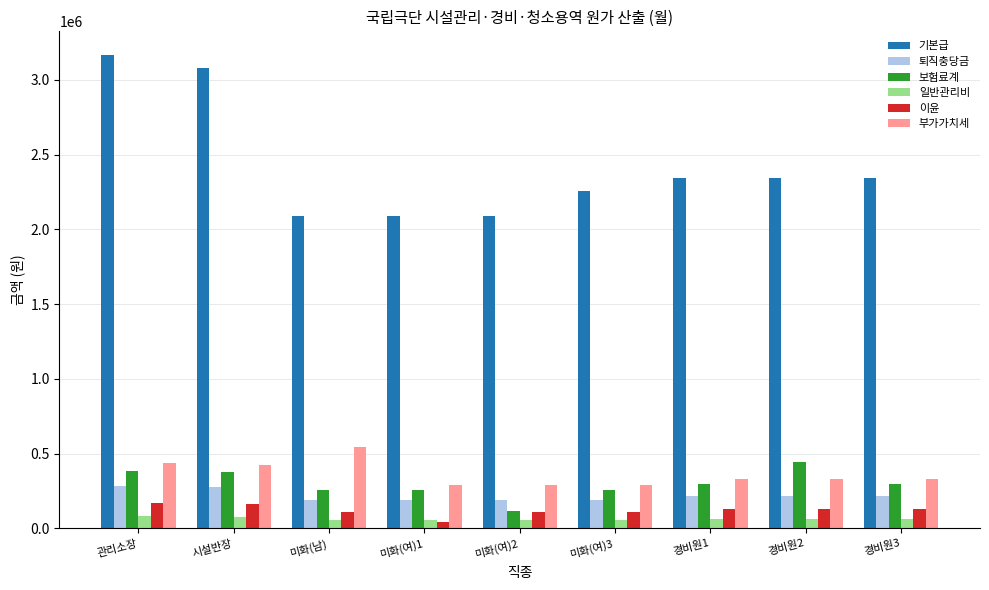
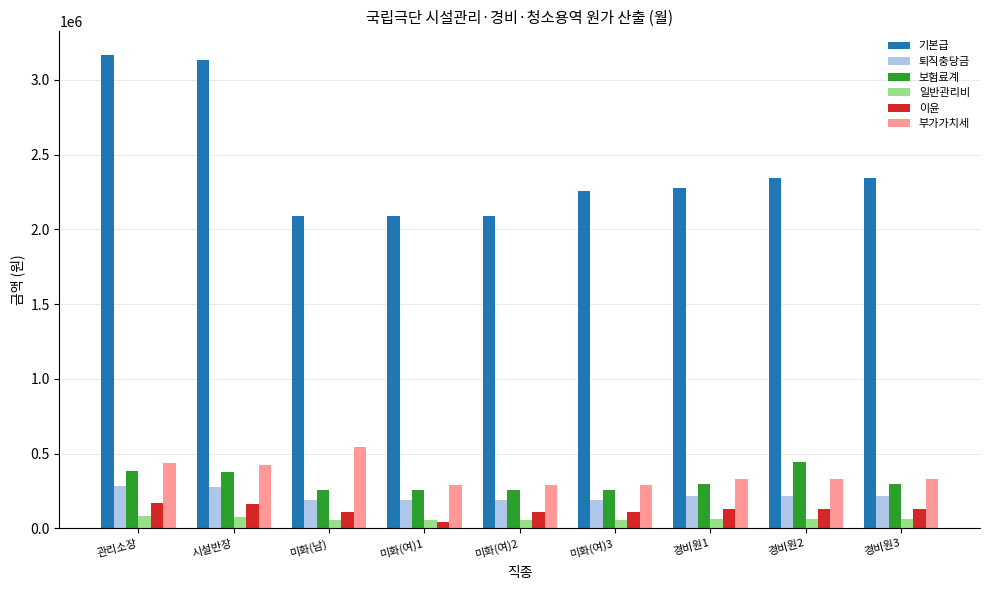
  {
    "기본급": {
      "관리소장": 3170000,
-     "시설반장": 3080000,
+     "시설반장": 3130000,
      "미화(남)": 2090000,
      "미화(여)1": 2090000,
      "미화(여)2": 2090000,
      "미화(여)3": 2260000,
-     "경비원1": 2340000,
+     "경비원1": 2280000,
      "경비원2": 2340000,
      "경비원3": 2340000
    },
    "퇴직충당금": {
      "관리소장": 290000,
      "시설반장": 280000,
      "미화(남)": 190000,
      "미화(여)1": 190000,
      "미화(여)2": 190000,
      "미화(여)3": 190000,
      "경비원1": 220000,
      "경비원2": 220000,
      "경비원3": 220000
    },
    "보험료계": {
      "관리소장": 390000,
      "시설반장": 380000,
      "미화(남)": 260000,
      "미화(여)1": 260000,
-     "미화(여)2": 120000,
+     "미화(여)2": 260000,
      "미화(여)3": 260000,
      "경비원1": 300000,
      "경비원2": 440000,
      "경비원3": 300000
    },
    "일반관리비": {
      "관리소장": 80000,
      "시설반장": 80000,
      "미화(남)": 50000,
      "미화(여)1": 50000,
      "미화(여)2": 50000,
      "미화(여)3": 50000,
      "경비원1": 60000,
      "경비원2": 60000,
      "경비원3": 60000
    },
    "이윤": {
      "관리소장": 170000,
      "시설반장": 160000,
      "미화(남)": 110000,
      "미화(여)1": 50000,
      "미화(여)2": 110000,
      "미화(여)3": 110000,
      "경비원1": 130000,
      "경비원2": 130000,
      "경비원3": 130000
    },
    "부가가치세": {
      "관리소장": 440000,
      "시설반장": 420000,
      "미화(남)": 540000,
      "미화(여)1": 290000,
      "미화(여)2": 290000,
      "미화(여)3": 290000,
      "경비원1": 330000,
      "경비원2": 330000,
      "경비원3": 330000
    }
  }
